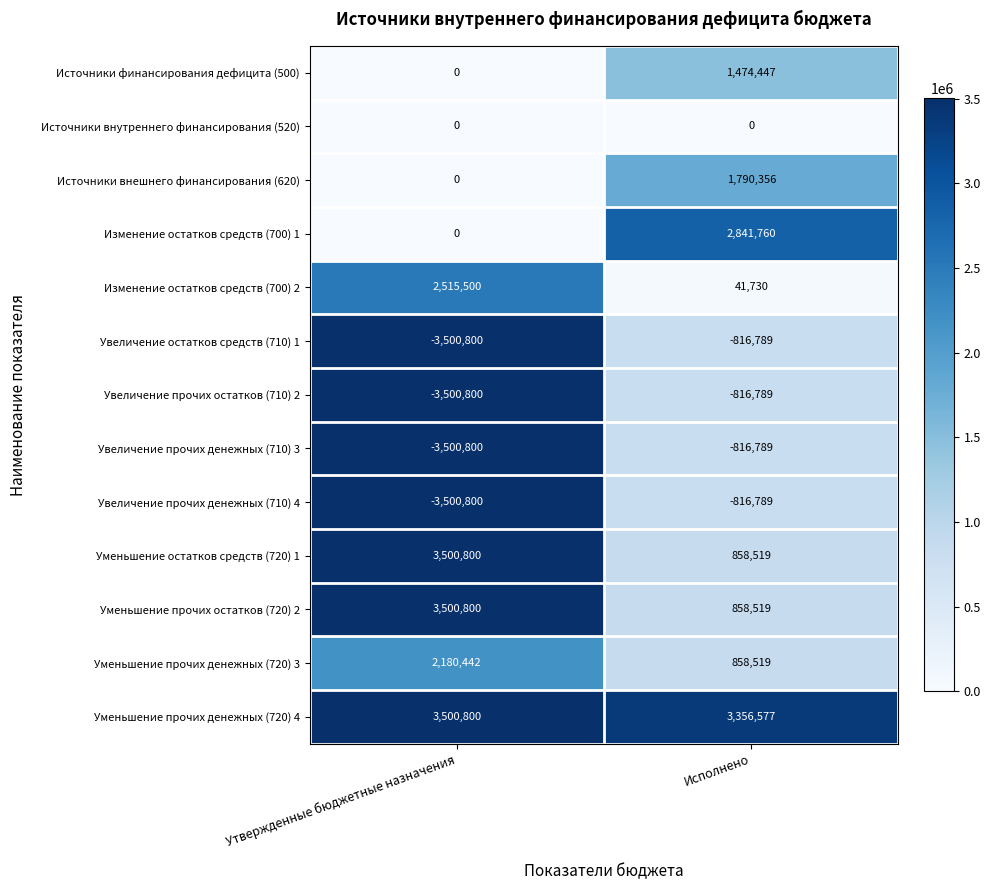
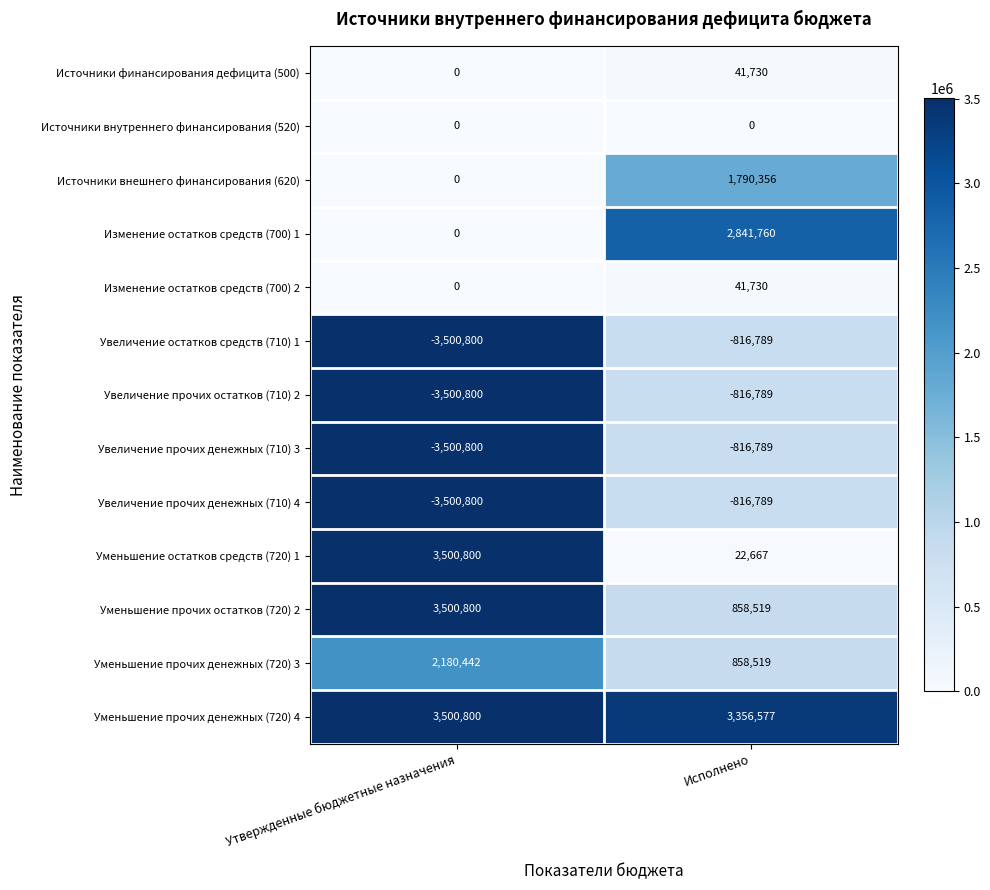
  {
    "Источники финансирования дефицита (500)": {
      "Утвержденные бюджетные назначения": "0",
-     "Исполнено": "1,474,447"
+     "Исполнено": "41,730"
    },
    "Источники внутреннего финансирования (520)": {
      "Утвержденные бюджетные назначения": "0",
      "Исполнено": "0"
    },
    "Источники внешнего финансирования (620)": {
      "Утвержденные бюджетные назначения": "0",
      "Исполнено": "1,790,356"
    },
    "Изменение остатков средств (700) 1": {
      "Утвержденные бюджетные назначения": "0",
      "Исполнено": "2,841,760"
    },
    "Изменение остатков средств (700) 2": {
-     "Утвержденные бюджетные назначения": "2,515,500",
+     "Утвержденные бюджетные назначения": "0",
      "Исполнено": "41,730"
    },
    "Увеличение остатков средств (710) 1": {
      "Утвержденные бюджетные назначения": "-3,500,800",
      "Исполнено": "-816,789"
    },
    "Увеличение прочих остатков (710) 2": {
      "Утвержденные бюджетные назначения": "-3,500,800",
      "Исполнено": "-816,789"
    },
    "Увеличение прочих денежных (710) 3": {
      "Утвержденные бюджетные назначения": "-3,500,800",
      "Исполнено": "-816,789"
    },
    "Увеличение прочих денежных (710) 4": {
      "Утвержденные бюджетные назначения": "-3,500,800",
      "Исполнено": "-816,789"
    },
    "Уменьшение остатков средств (720) 1": {
      "Утвержденные бюджетные назначения": "3,500,800",
-     "Исполнено": "858,519"
+     "Исполнено": "22,667"
    },
    "Уменьшение прочих остатков (720) 2": {
      "Утвержденные бюджетные назначения": "3,500,800",
      "Исполнено": "858,519"
    },
    "Уменьшение прочих денежных (720) 3": {
      "Утвержденные бюджетные назначения": "2,180,442",
      "Исполнено": "858,519"
    },
    "Уменьшение прочих денежных (720) 4": {
      "Утвержденные бюджетные назначения": "3,500,800",
      "Исполнено": "3,356,577"
    }
  }
